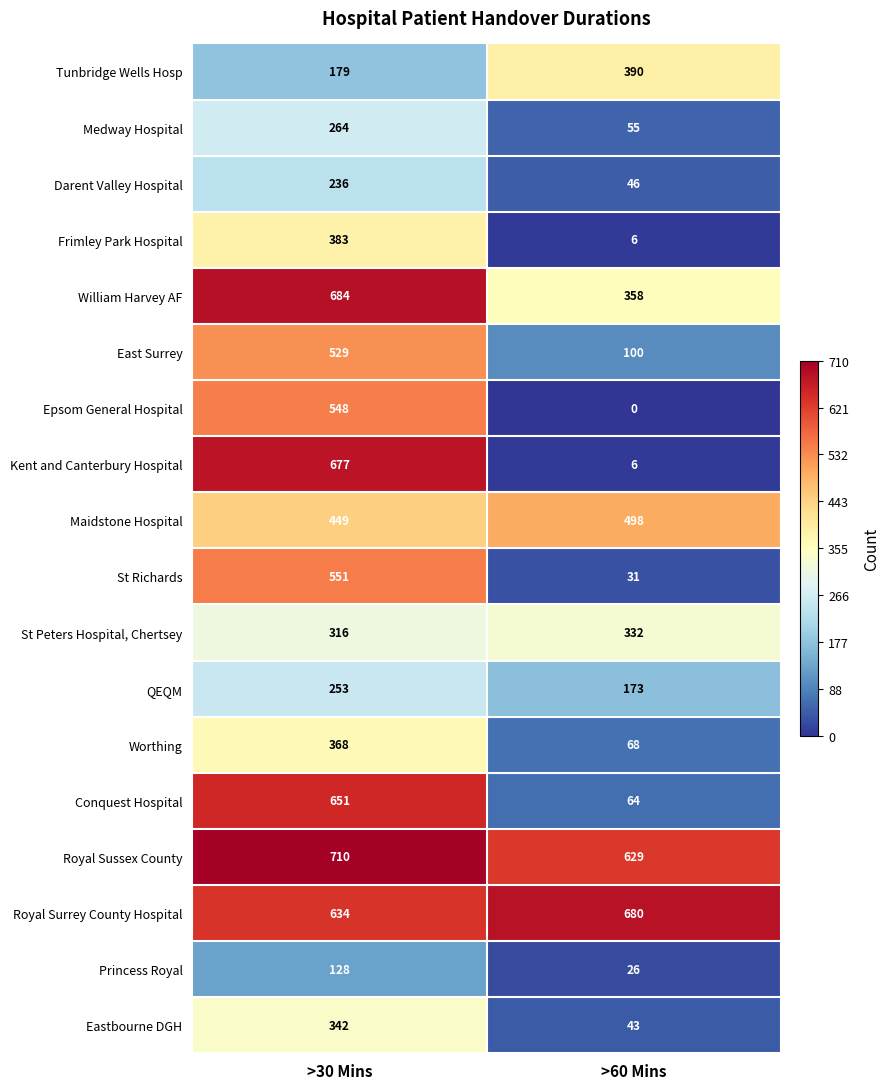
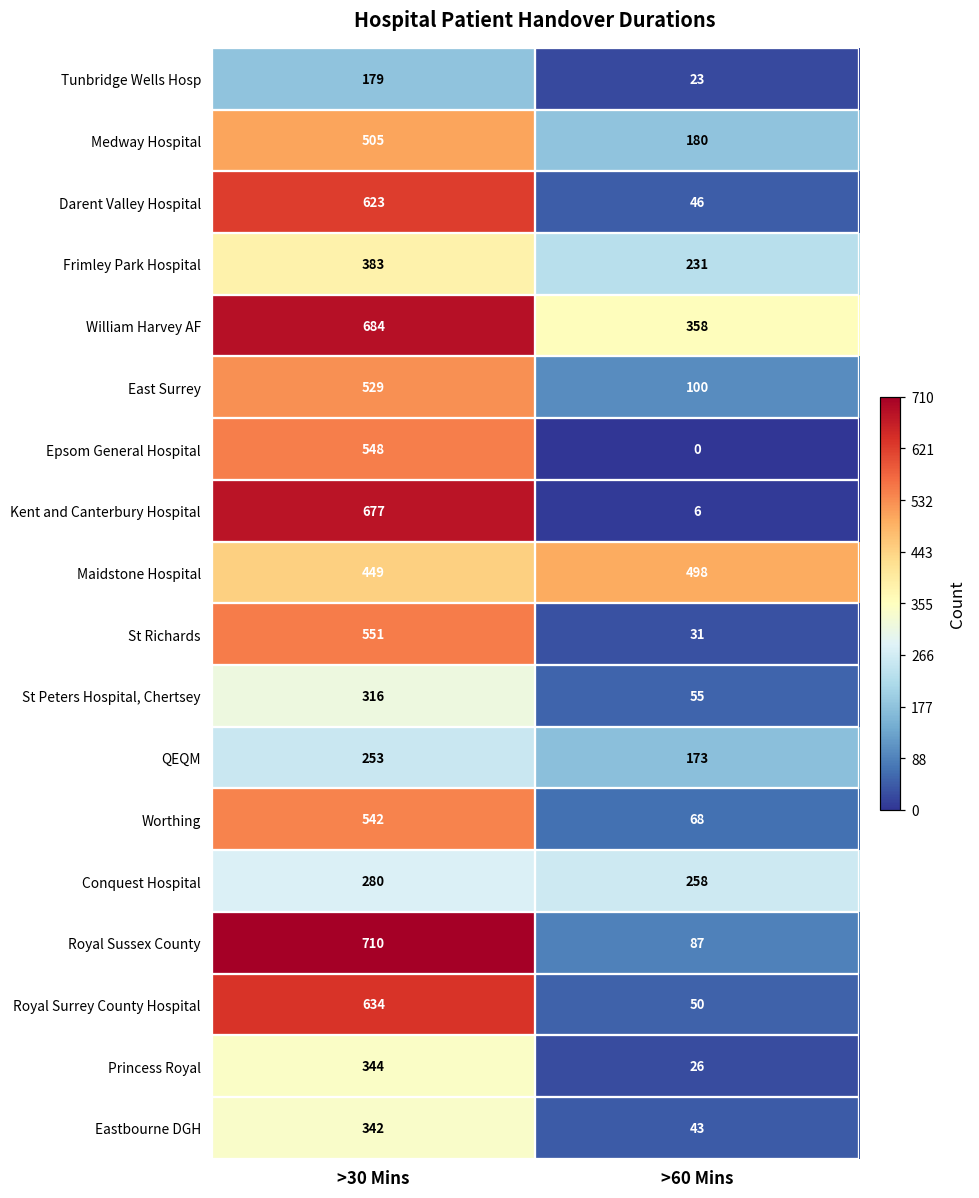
  {
    "Tunbridge Wells Hosp": {
      ">30 Mins": 179,
-     ">60 Mins": 390
+     ">60 Mins": 23
    },
    "Medway Hospital": {
-     ">30 Mins": 264,
-     ">60 Mins": 55
+     ">30 Mins": 505,
+     ">60 Mins": 180
    },
    "Darent Valley Hospital": {
-     ">30 Mins": 236,
+     ">30 Mins": 623,
      ">60 Mins": 46
    },
    "Frimley Park Hospital": {
      ">30 Mins": 383,
-     ">60 Mins": 6
+     ">60 Mins": 231
    },
    "William Harvey AF": {
      ">30 Mins": 684,
      ">60 Mins": 358
    },
    "East Surrey": {
      ">30 Mins": 529,
      ">60 Mins": 100
    },
    "Epsom General Hospital": {
      ">30 Mins": 548,
      ">60 Mins": 0
    },
    "Kent and Canterbury Hospital": {
      ">30 Mins": 677,
      ">60 Mins": 6
    },
    "Maidstone Hospital": {
      ">30 Mins": 449,
      ">60 Mins": 498
    },
    "St Richards": {
      ">30 Mins": 551,
      ">60 Mins": 31
    },
    "St Peters Hospital, Chertsey": {
      ">30 Mins": 316,
-     ">60 Mins": 332
+     ">60 Mins": 55
    },
    "QEQM": {
      ">30 Mins": 253,
      ">60 Mins": 173
    },
    "Worthing": {
-     ">30 Mins": 368,
+     ">30 Mins": 542,
      ">60 Mins": 68
    },
    "Conquest Hospital": {
-     ">30 Mins": 651,
-     ">60 Mins": 64
+     ">30 Mins": 280,
+     ">60 Mins": 258
    },
    "Royal Sussex County": {
      ">30 Mins": 710,
-     ">60 Mins": 629
+     ">60 Mins": 87
    },
    "Royal Surrey County Hospital": {
      ">30 Mins": 634,
-     ">60 Mins": 680
+     ">60 Mins": 50
    },
    "Princess Royal": {
-     ">30 Mins": 128,
+     ">30 Mins": 344,
      ">60 Mins": 26
    },
    "Eastbourne DGH": {
      ">30 Mins": 342,
      ">60 Mins": 43
    }
  }
